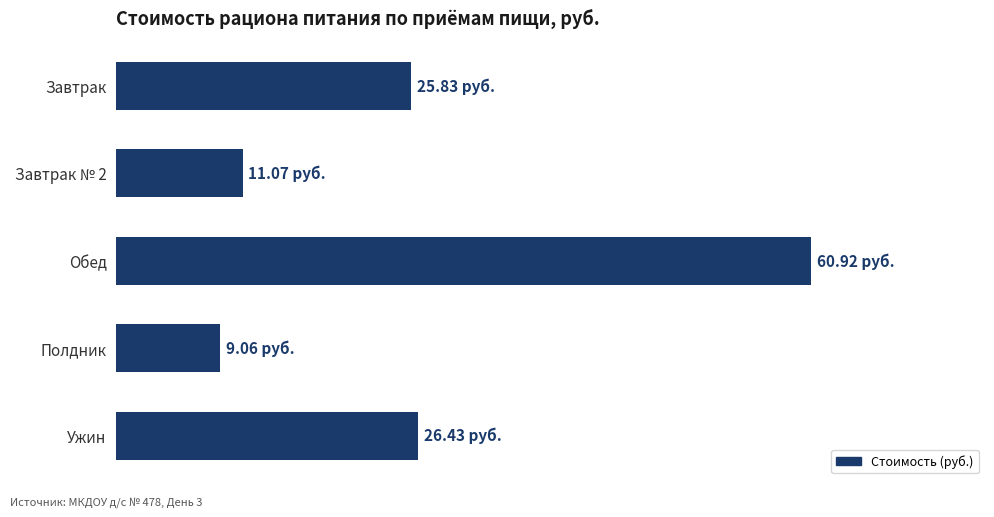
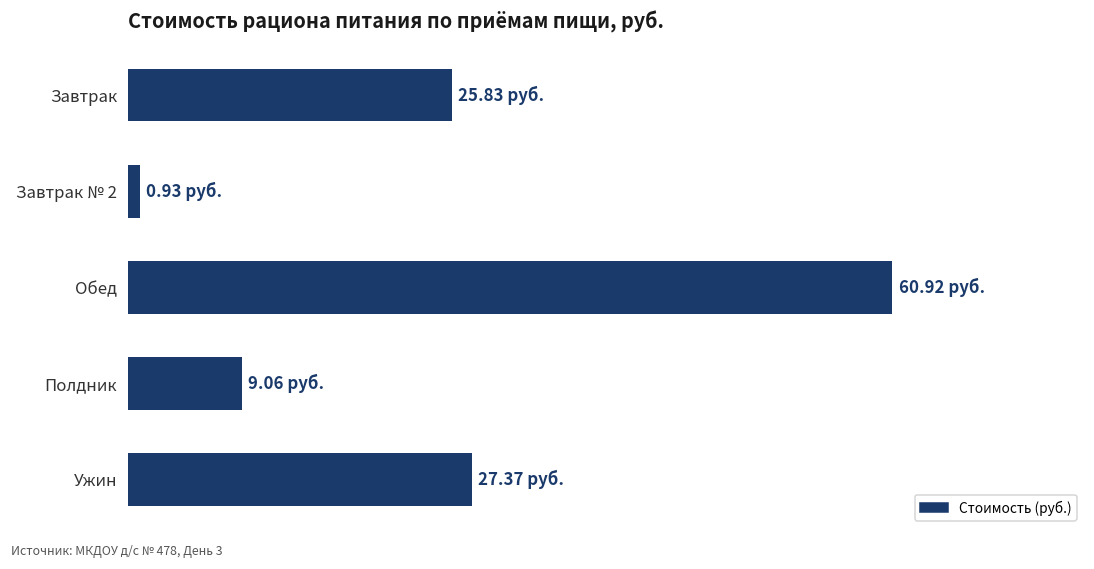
  {
    "Завтрак": 25.83,
-   "Завтрак № 2": 11.07,
+   "Завтрак № 2": 0.93,
    "Обед": 60.92,
    "Полдник": 9.06,
-   "Ужин": 26.43
+   "Ужин": 27.37
  }
